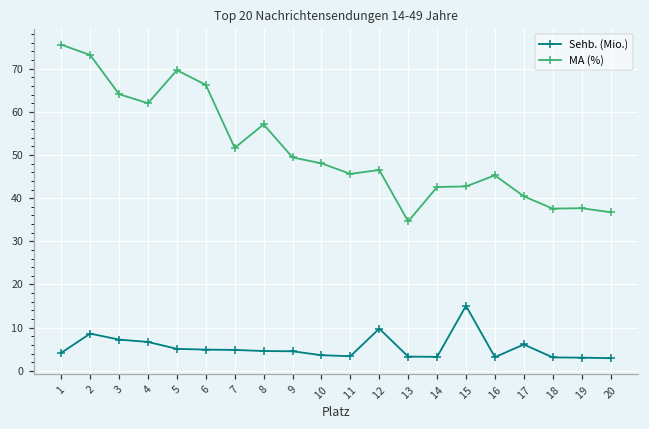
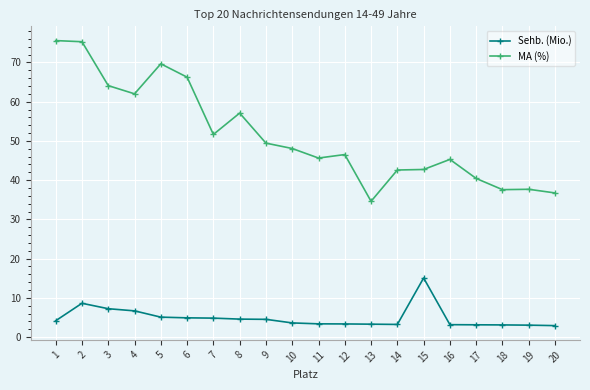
  {
    "Sehb. (Mio.)": {
      "1": 4,
      "2": 9,
      "3": 7,
      "4": 7,
      "5": 5,
      "6": 5,
      "7": 5,
      "8": 5,
      "9": 5,
      "10": 4,
      "11": 3,
-     "12": 10,
+     "12": 3,
      "13": 3,
      "14": 3,
      "15": 15,
      "16": 3,
-     "17": 6,
+     "17": 3,
      "18": 3,
      "19": 3,
      "20": 3
    },
    "MA (%)": {
      "1": 76,
-     "2": 73,
+     "2": 75,
      "3": 64,
      "4": 62,
      "5": 70,
      "6": 66,
      "7": 52,
      "8": 57,
      "9": 49,
      "10": 48,
      "11": 46,
      "12": 47,
      "13": 35,
      "14": 43,
      "15": 43,
      "16": 45,
      "17": 40,
      "18": 38,
      "19": 38,
      "20": 37
    }
  }
